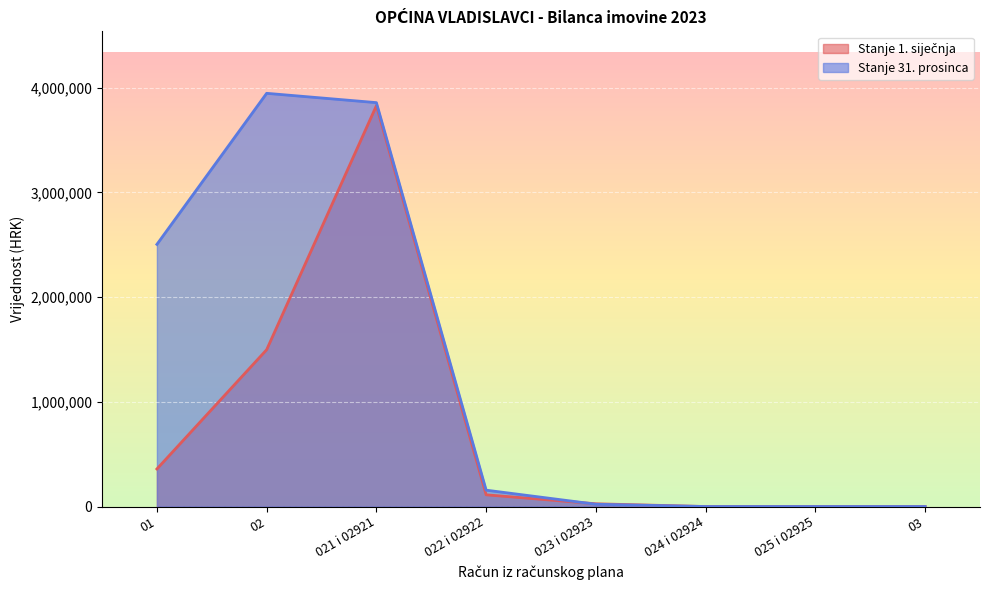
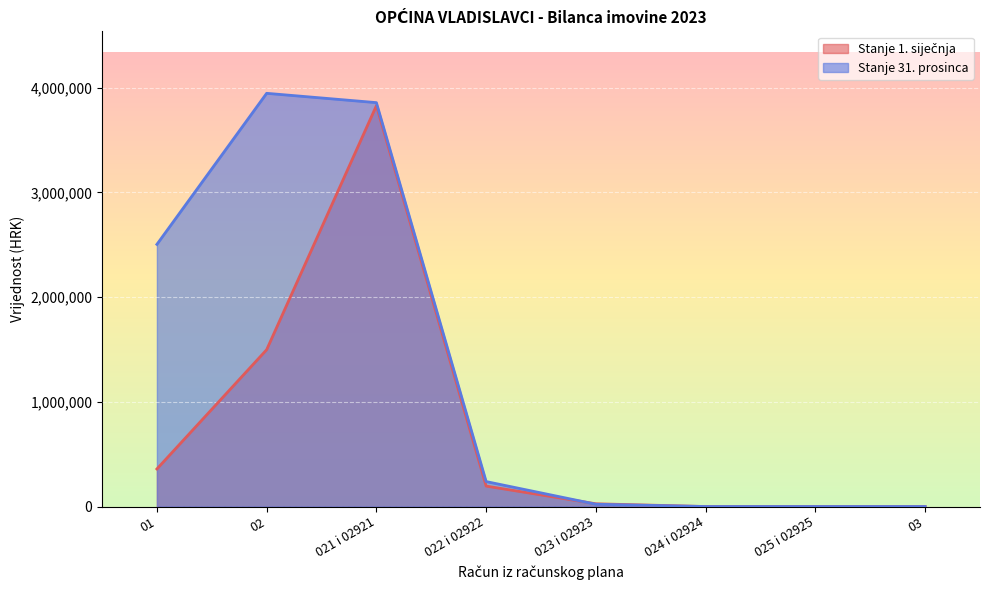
  {
    "Stanje 1. siječnja": {
      "01": "360,000",
      "02": "1,500,000",
      "021 i 02921": "3,830,000",
-     "022 i 02922": "110,000"
+     "022 i 02922": "200,000"
    },
    "Stanje 31. prosinca": {
      "01": "2,500,000",
      "02": "3,950,000",
      "021 i 02921": "3,860,000",
-     "022 i 02922": "160,000"
+     "022 i 02922": "240,000"
    }
  }
